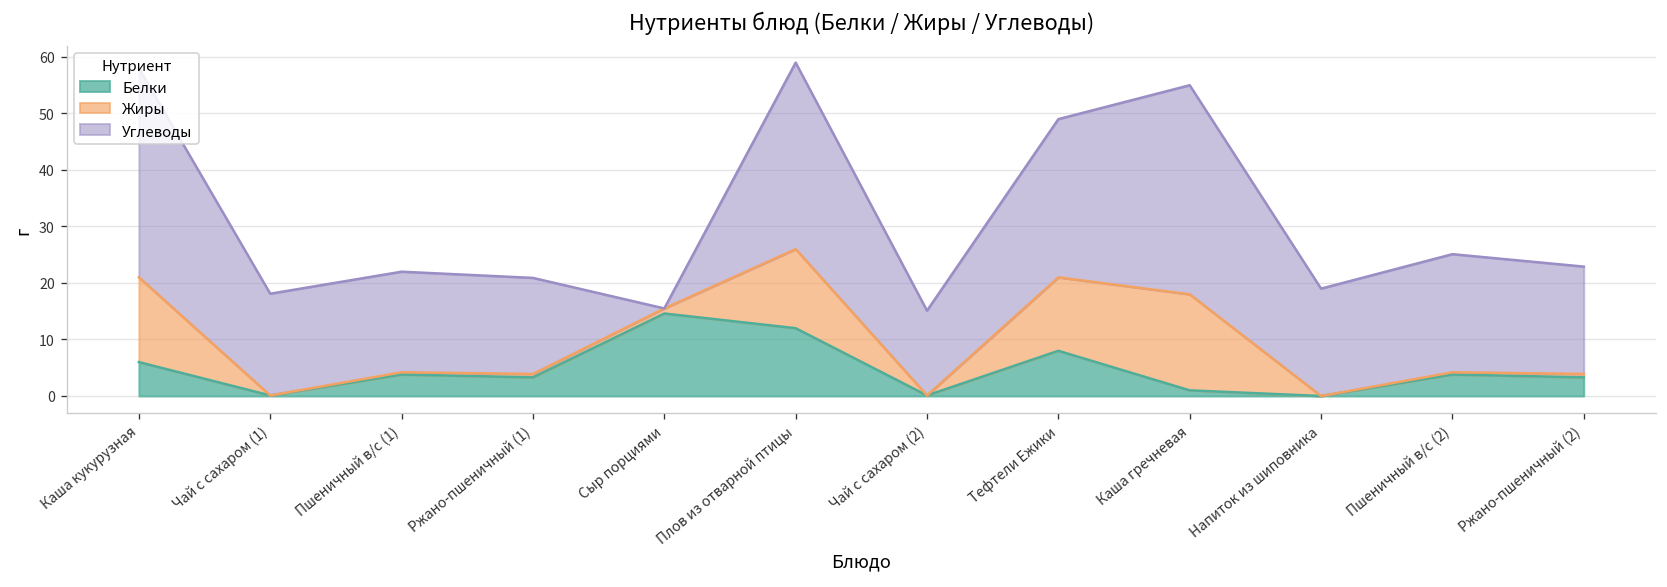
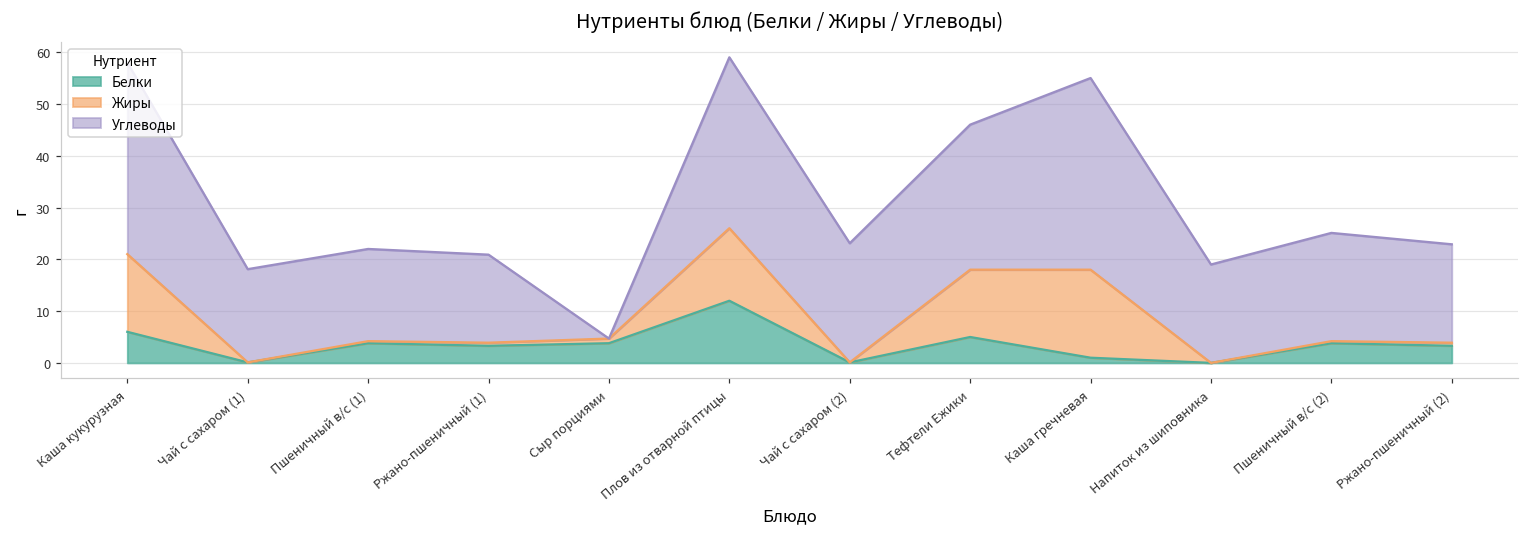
  {
    "Белки": {
      "Каша кукурузная": 6,
      "Ржано-пшеничный (1)": 3,
-     "Сыр порциями": 15,
+     "Сыр порциями": 4,
      "Плов из отварной птицы": 12,
-     "Тефтели Ежики": 8,
+     "Тефтели Ежики": 5,
      "Каша гречневая": 1,
      "Ржано-пшеничный (2)": 3
    },
    "Жиры": {
      "Каша кукурузная": 15,
      "Ржано-пшеничный (1)": 1,
      "Плов из отварной птицы": 14,
      "Тефтели Ежики": 13,
      "Каша гречневая": 17,
      "Ржано-пшеничный (2)": 1
    },
    "Углеводы": {
      "Чай с сахаром (1)": 18,
      "Пшеничный в/с (1)": 18,
      "Ржано-пшеничный (1)": 17,
      "Плов из отварной птицы": 33,
-     "Чай с сахаром (2)": 15,
+     "Чай с сахаром (2)": 23,
      "Тефтели Ежики": 28,
      "Каша гречневая": 37,
      "Напиток из шиповника": 19,
      "Пшеничный в/с (2)": 21,
      "Ржано-пшеничный (2)": 19
    }
  }
